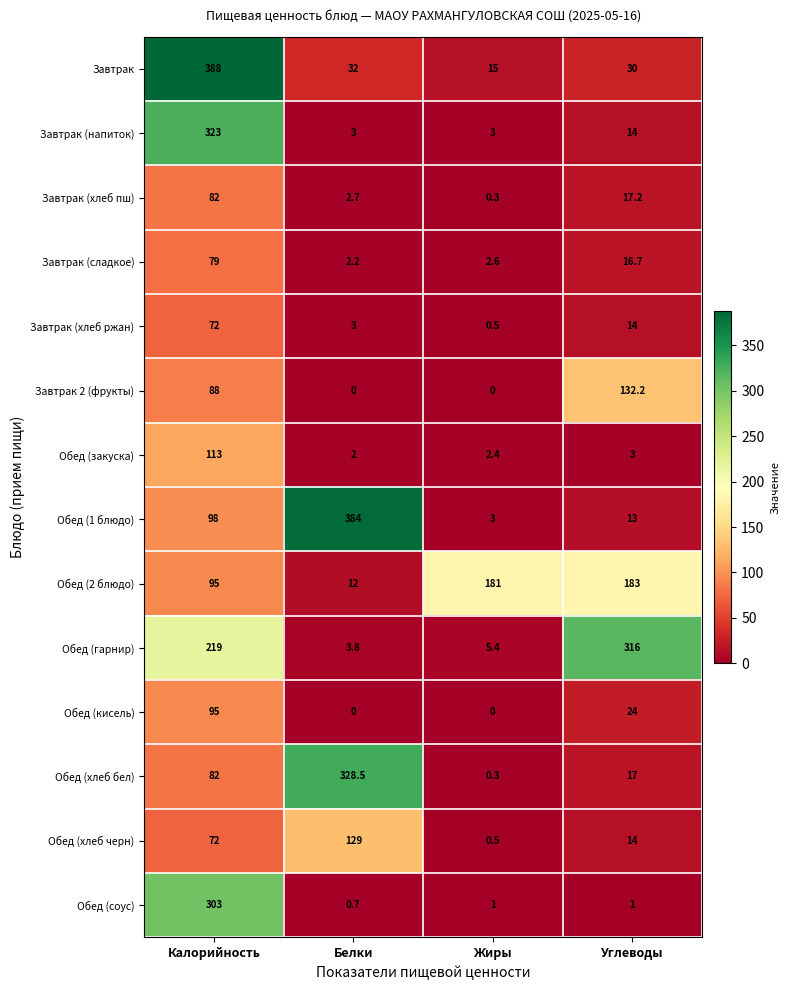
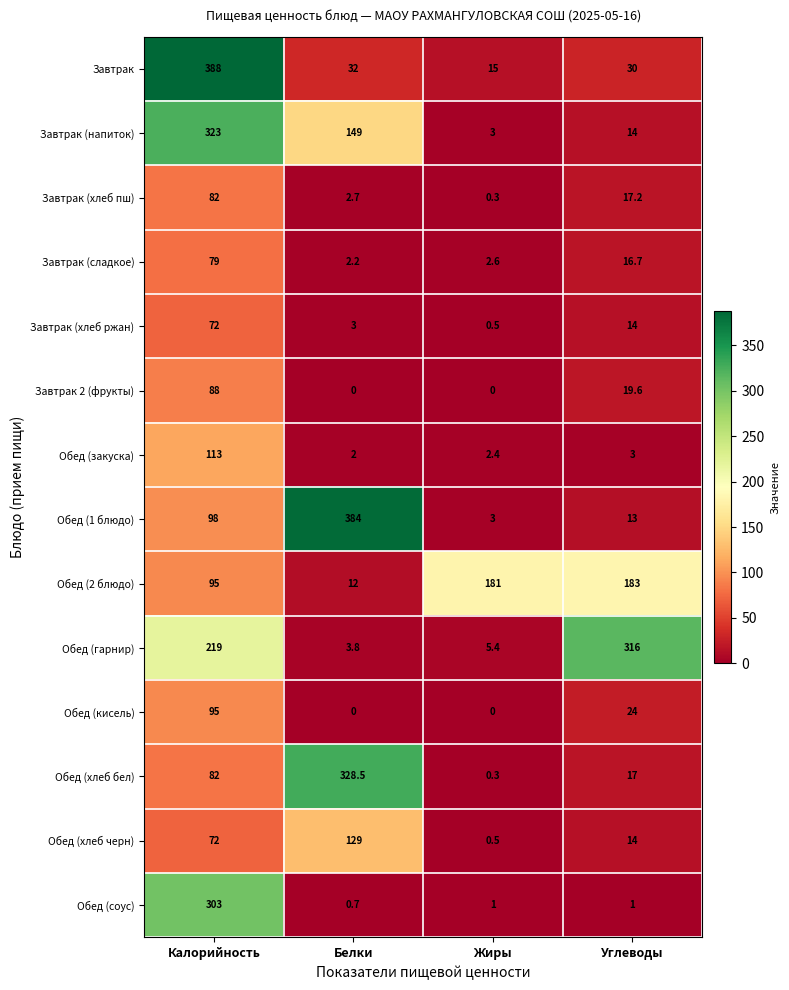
  {
    "Завтрак": {
      "Калорийность": 388,
      "Белки": 32,
      "Жиры": 15,
      "Углеводы": 30
    },
    "Завтрак (напиток)": {
      "Калорийность": 323,
-     "Белки": 3,
+     "Белки": 149,
      "Жиры": 3,
      "Углеводы": 14
    },
    "Завтрак (хлеб пш)": {
      "Калорийность": 82,
      "Белки": 2.7,
      "Жиры": 0.3,
      "Углеводы": 17.2
    },
    "Завтрак (сладкое)": {
      "Калорийность": 79,
      "Белки": 2.2,
      "Жиры": 2.6,
      "Углеводы": 16.7
    },
    "Завтрак (хлеб ржан)": {
      "Калорийность": 72,
      "Белки": 3,
      "Жиры": 0.5,
      "Углеводы": 14
    },
    "Завтрак 2 (фрукты)": {
      "Калорийность": 88,
      "Белки": 0,
      "Жиры": 0,
-     "Углеводы": 132.2
+     "Углеводы": 19.6
    },
    "Обед (закуска)": {
      "Калорийность": 113,
      "Белки": 2,
      "Жиры": 2.4,
      "Углеводы": 3
    },
    "Обед (1 блюдо)": {
      "Калорийность": 98,
      "Белки": 384,
      "Жиры": 3,
      "Углеводы": 13
    },
    "Обед (2 блюдо)": {
      "Калорийность": 95,
      "Белки": 12,
      "Жиры": 181,
      "Углеводы": 183
    },
    "Обед (гарнир)": {
      "Калорийность": 219,
      "Белки": 3.8,
      "Жиры": 5.4,
      "Углеводы": 316
    },
    "Обед (кисель)": {
      "Калорийность": 95,
      "Белки": 0,
      "Жиры": 0,
      "Углеводы": 24
    },
    "Обед (хлеб бел)": {
      "Калорийность": 82,
      "Белки": 328.5,
      "Жиры": 0.3,
      "Углеводы": 17
    },
    "Обед (хлеб черн)": {
      "Калорийность": 72,
      "Белки": 129,
      "Жиры": 0.5,
      "Углеводы": 14
    },
    "Обед (соус)": {
      "Калорийность": 303,
      "Белки": 0.7,
      "Жиры": 1,
      "Углеводы": 1
    }
  }
